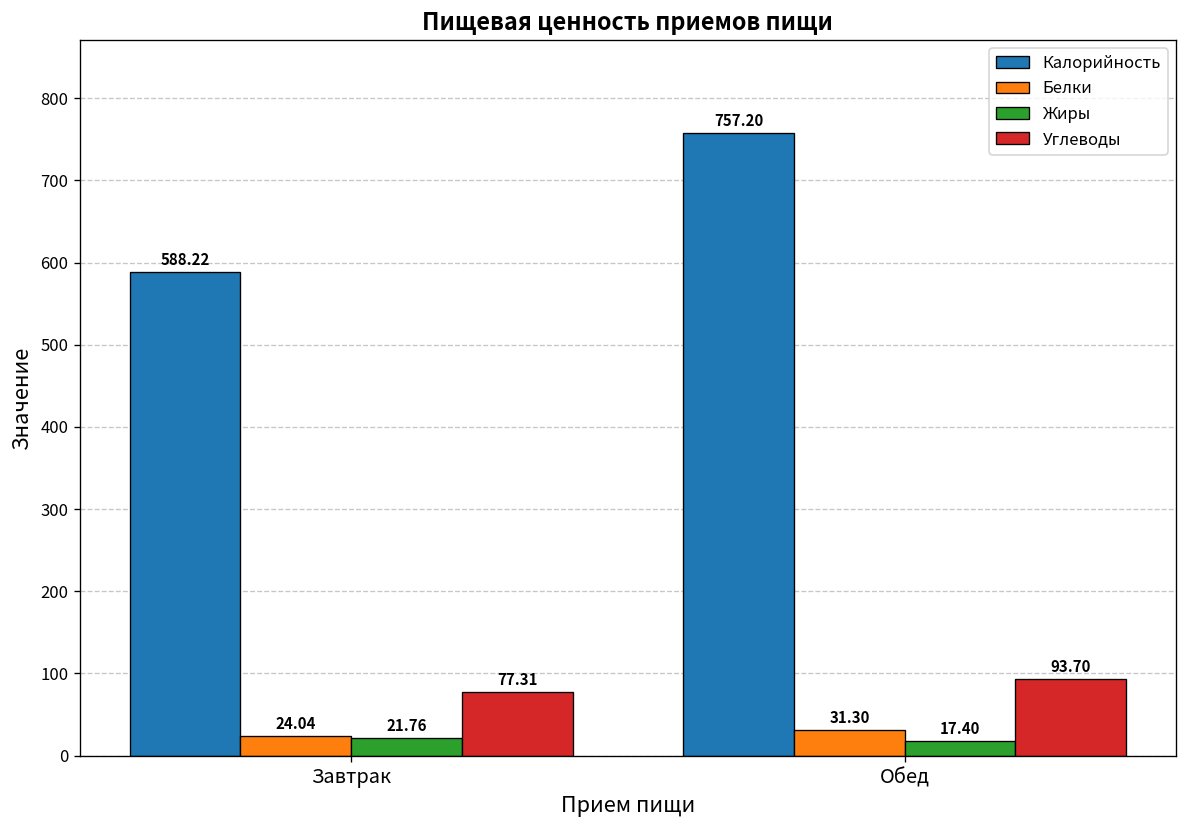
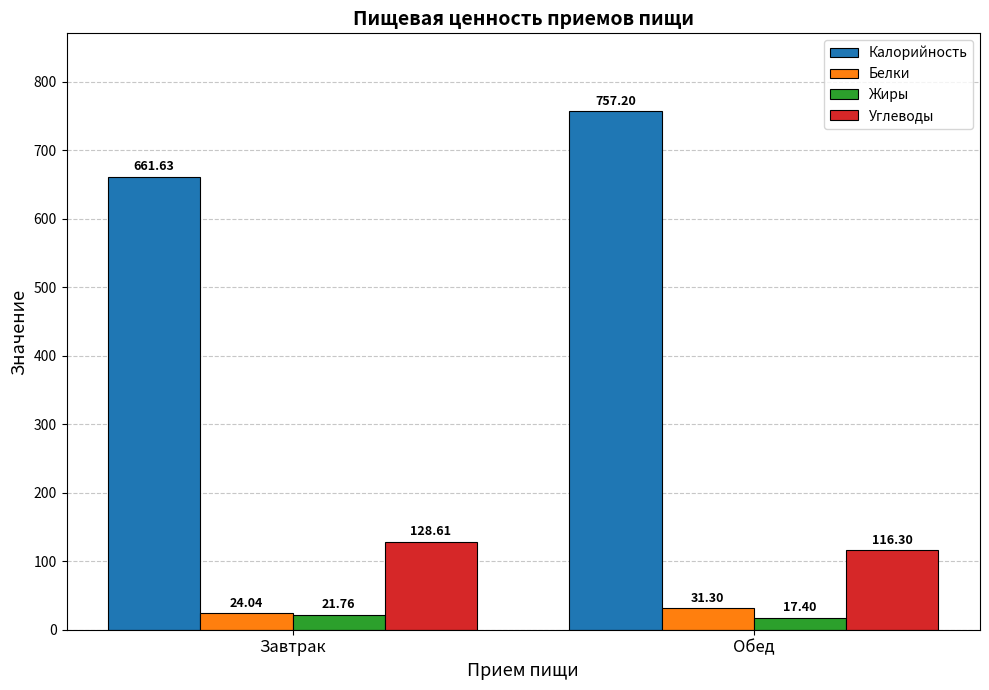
  {
    "Калорийность": {
-     "Завтрак": 588.22,
+     "Завтрак": 661.63,
      "Обед": 757.20
    },
    "Белки": {
      "Завтрак": 24.04,
      "Обед": 31.30
    },
    "Жиры": {
      "Завтрак": 21.76,
      "Обед": 17.40
    },
    "Углеводы": {
-     "Завтрак": 77.31,
-     "Обед": 93.70
+     "Завтрак": 128.61,
+     "Обед": 116.30
    }
  }
